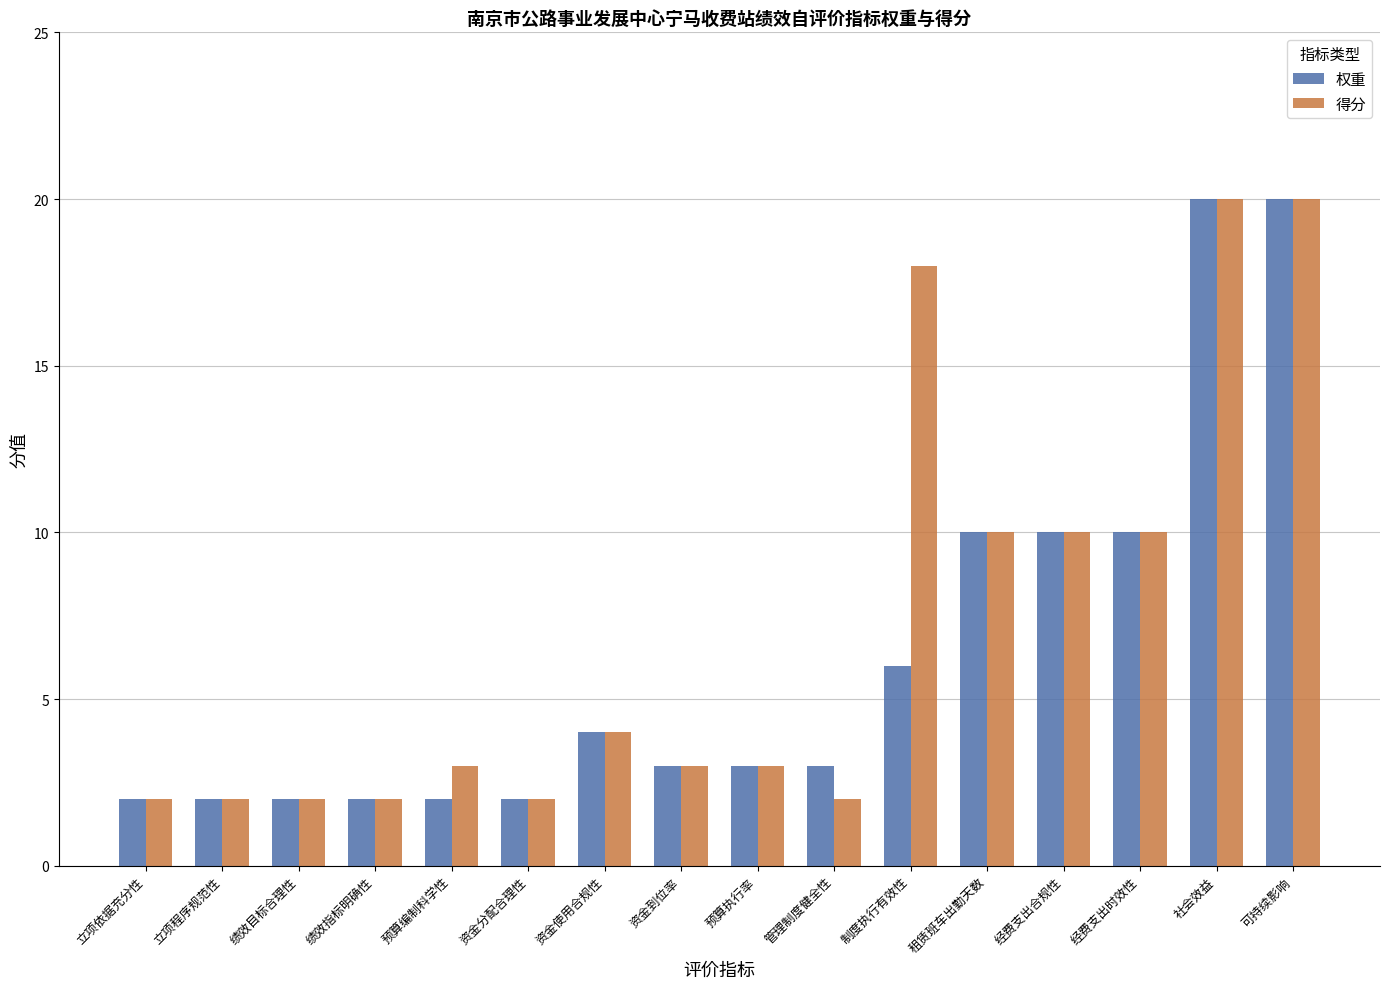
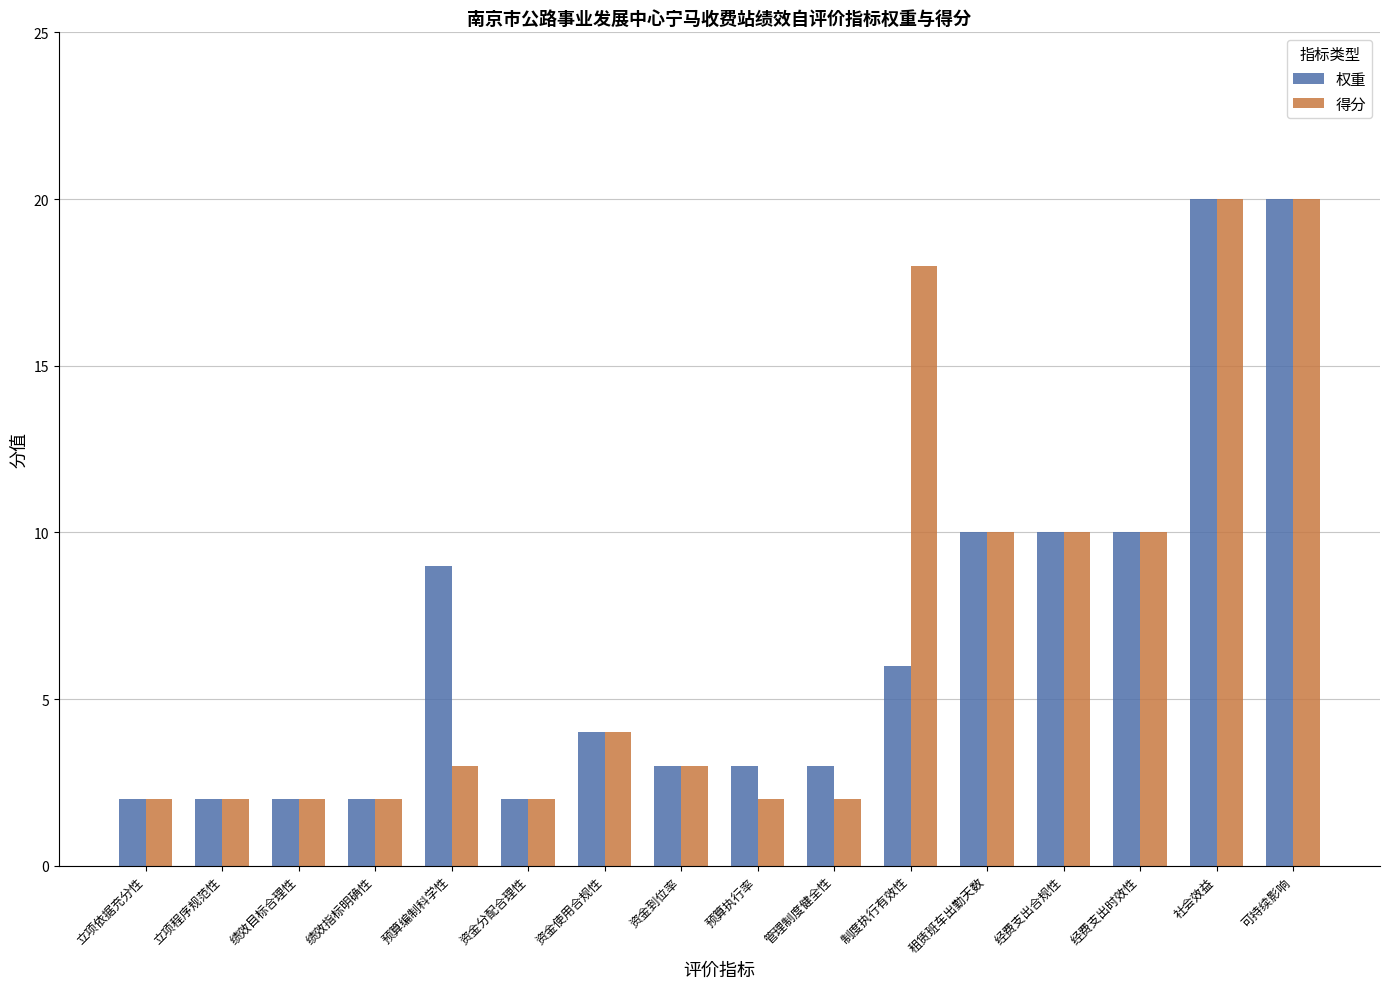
  {
    "权重": {
      "立项依据充分性": 2,
      "立项程序规范性": 2,
      "绩效目标合理性": 2,
      "绩效指标明确性": 2,
-     "预算编制科学性": 2,
+     "预算编制科学性": 9,
      "资金分配合理性": 2,
      "资金使用合规性": 4,
      "资金到位率": 3,
      "预算执行率": 3,
      "管理制度健全性": 3,
      "制度执行有效性": 6,
      "租赁班车出勤天数": 10,
      "经费支出合规性": 10,
      "经费支出时效性": 10,
      "社会效益": 20,
      "可持续影响": 20
    },
    "得分": {
      "立项依据充分性": 2,
      "立项程序规范性": 2,
      "绩效目标合理性": 2,
      "绩效指标明确性": 2,
      "预算编制科学性": 3,
      "资金分配合理性": 2,
      "资金使用合规性": 4,
      "资金到位率": 3,
-     "预算执行率": 3,
+     "预算执行率": 2,
      "管理制度健全性": 2,
      "制度执行有效性": 18,
      "租赁班车出勤天数": 10,
      "经费支出合规性": 10,
      "经费支出时效性": 10,
      "社会效益": 20,
      "可持续影响": 20
    }
  }
